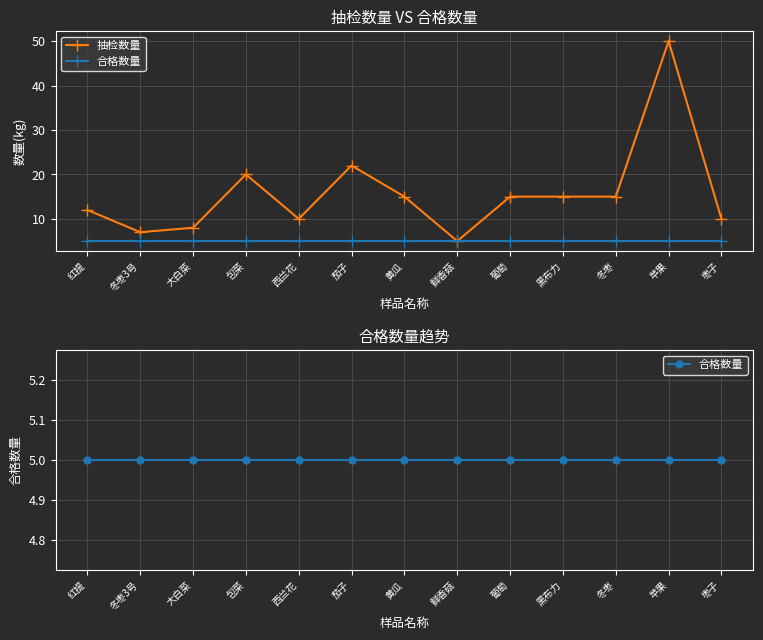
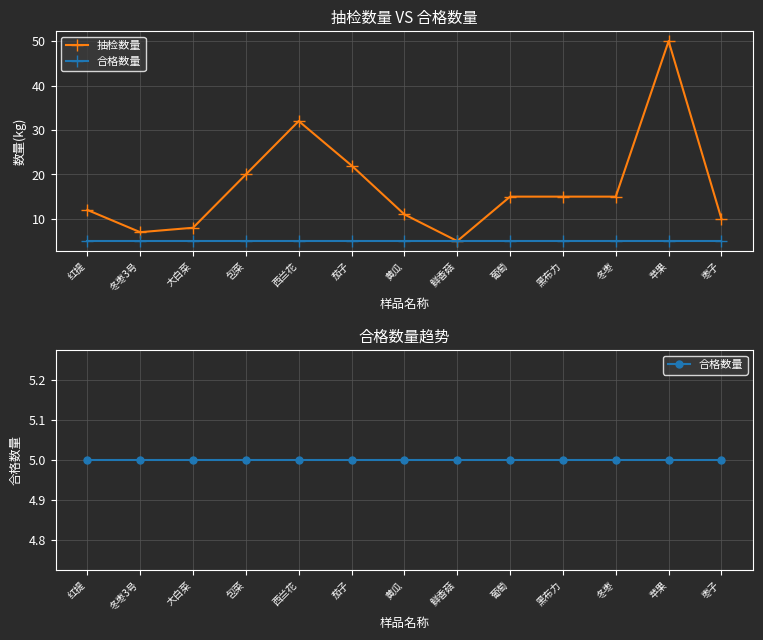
  {
    "抽检数量 VS 合格数量": {
      "抽检数量": {
        "红提": 12,
        "冬枣3号": 7,
        "大白菜": 8,
        "包菜": 20,
-       "西兰花": 10,
+       "西兰花": 32,
        "茄子": 22,
-       "黄瓜": 15,
+       "黄瓜": 11,
        "葡萄": 15,
        "黑布力": 15,
        "冬枣": 15,
        "苹果": 50,
        "枣子": 10
      },
      "合格数量": {
        "红提": 5,
        "冬枣3号": 5,
        "大白菜": 5,
        "包菜": 5,
        "西兰花": 5,
        "茄子": 5,
        "黄瓜": 5,
        "葡萄": 5,
        "黑布力": 5,
        "冬枣": 5,
        "苹果": 5,
        "枣子": 5
      }
    },
    "合格数量趋势": {
      "红提": 5.00,
      "冬枣3号": 5.00,
      "大白菜": 5.00,
      "包菜": 5.00,
      "西兰花": 5.00,
      "茄子": 5.00,
      "黄瓜": 5.00,
      "鲜香菇": 5.00,
      "葡萄": 5.00,
      "黑布力": 5.00,
      "冬枣": 5.00,
      "苹果": 5.00,
      "枣子": 5.00
    }
  }
